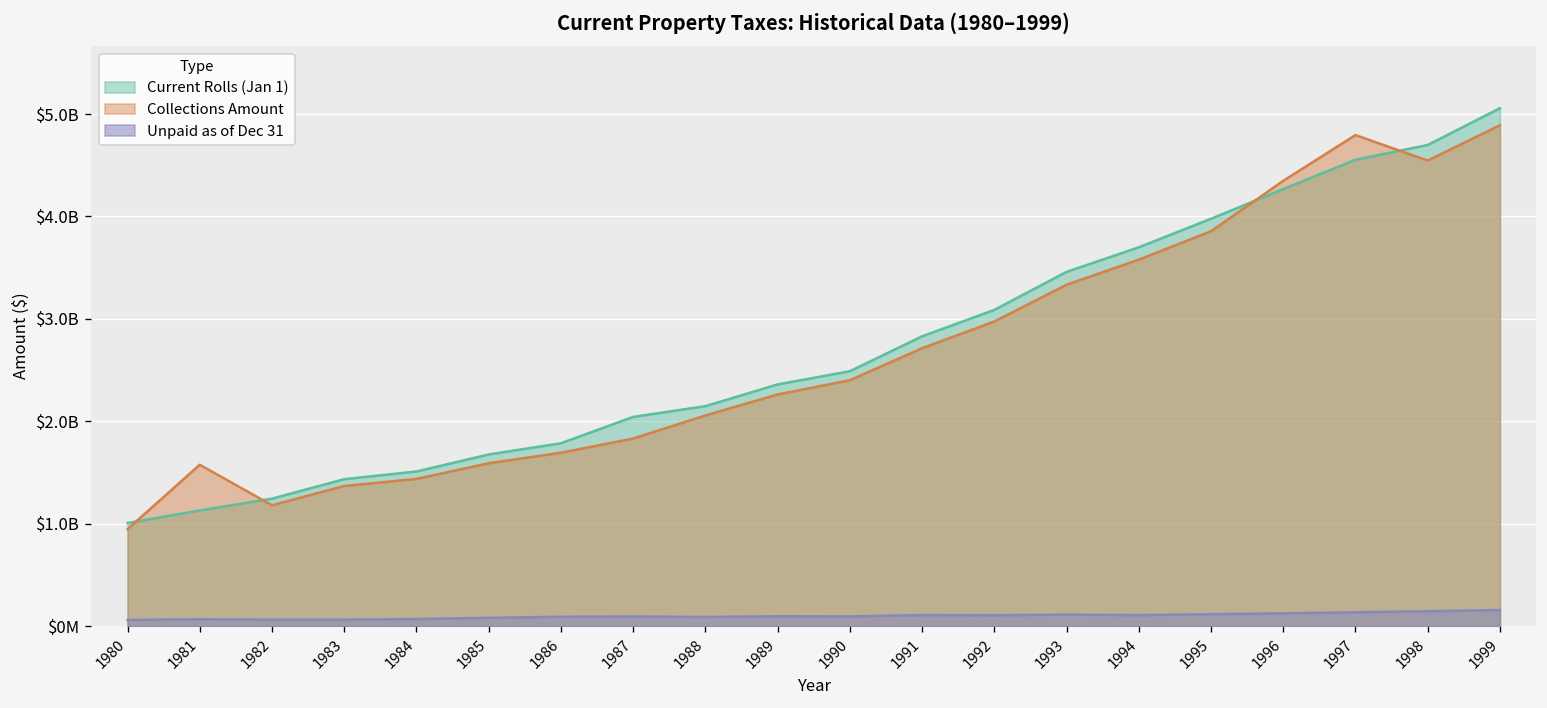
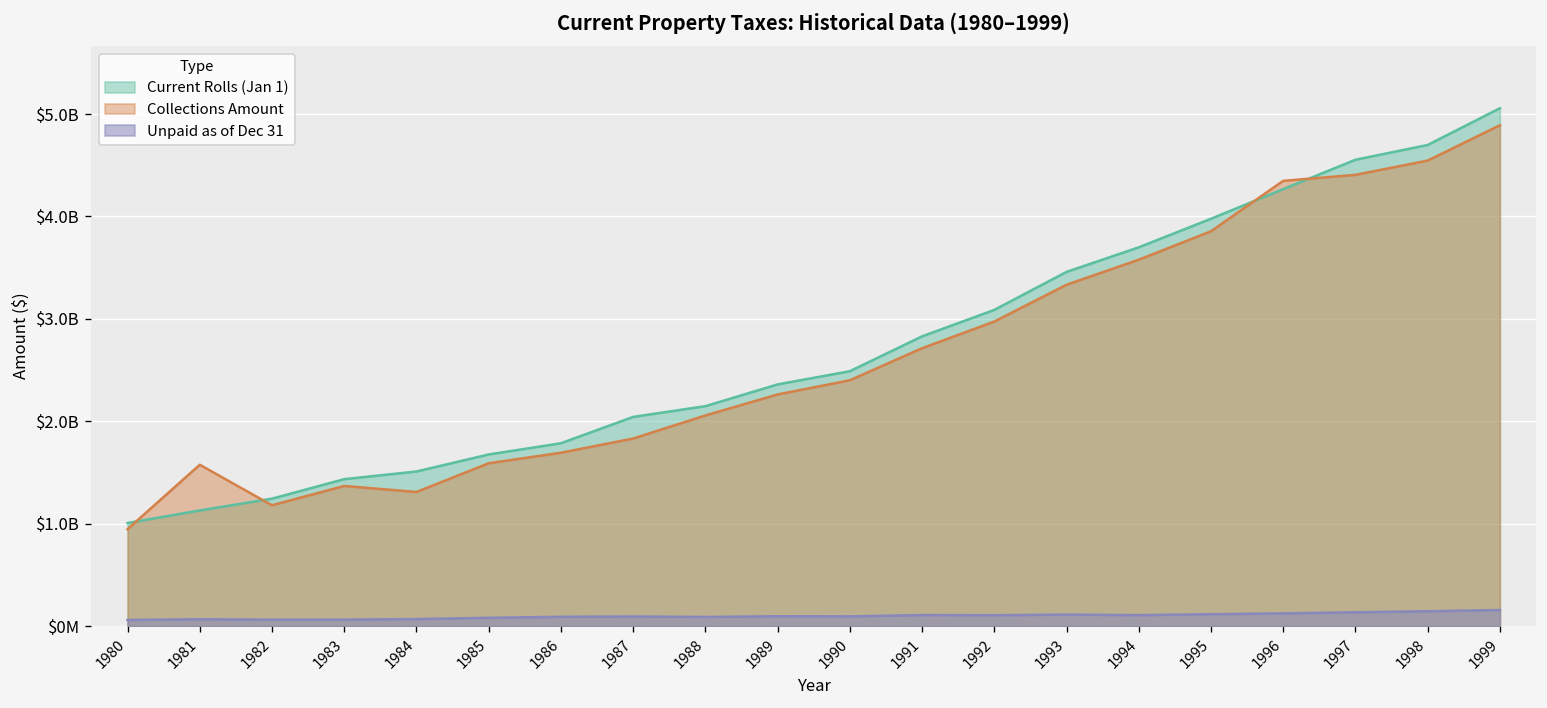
  {
    "Collections Amount": {
      "1980": "$900000000",
      "1981": "$1600000000",
      "1982": "$1200000000",
      "1983": "$1400000000",
-     "1984": "$1400000000",
+     "1984": "$1300000000",
      "1985": "$1600000000",
      "1986": "$1700000000",
      "1987": "$1800000000",
      "1988": "$2100000000",
      "1989": "$2300000000",
      "1990": "$2400000000",
      "1991": "$2700000000",
      "1992": "$3000000000",
      "1993": "$3300000000",
      "1994": "$3600000000",
      "1995": "$3900000000",
      "1996": "$4300000000",
-     "1997": "$4800000000",
+     "1997": "$4400000000",
      "1998": "$4500000000",
      "1999": "$4900000000"
    }
  }
